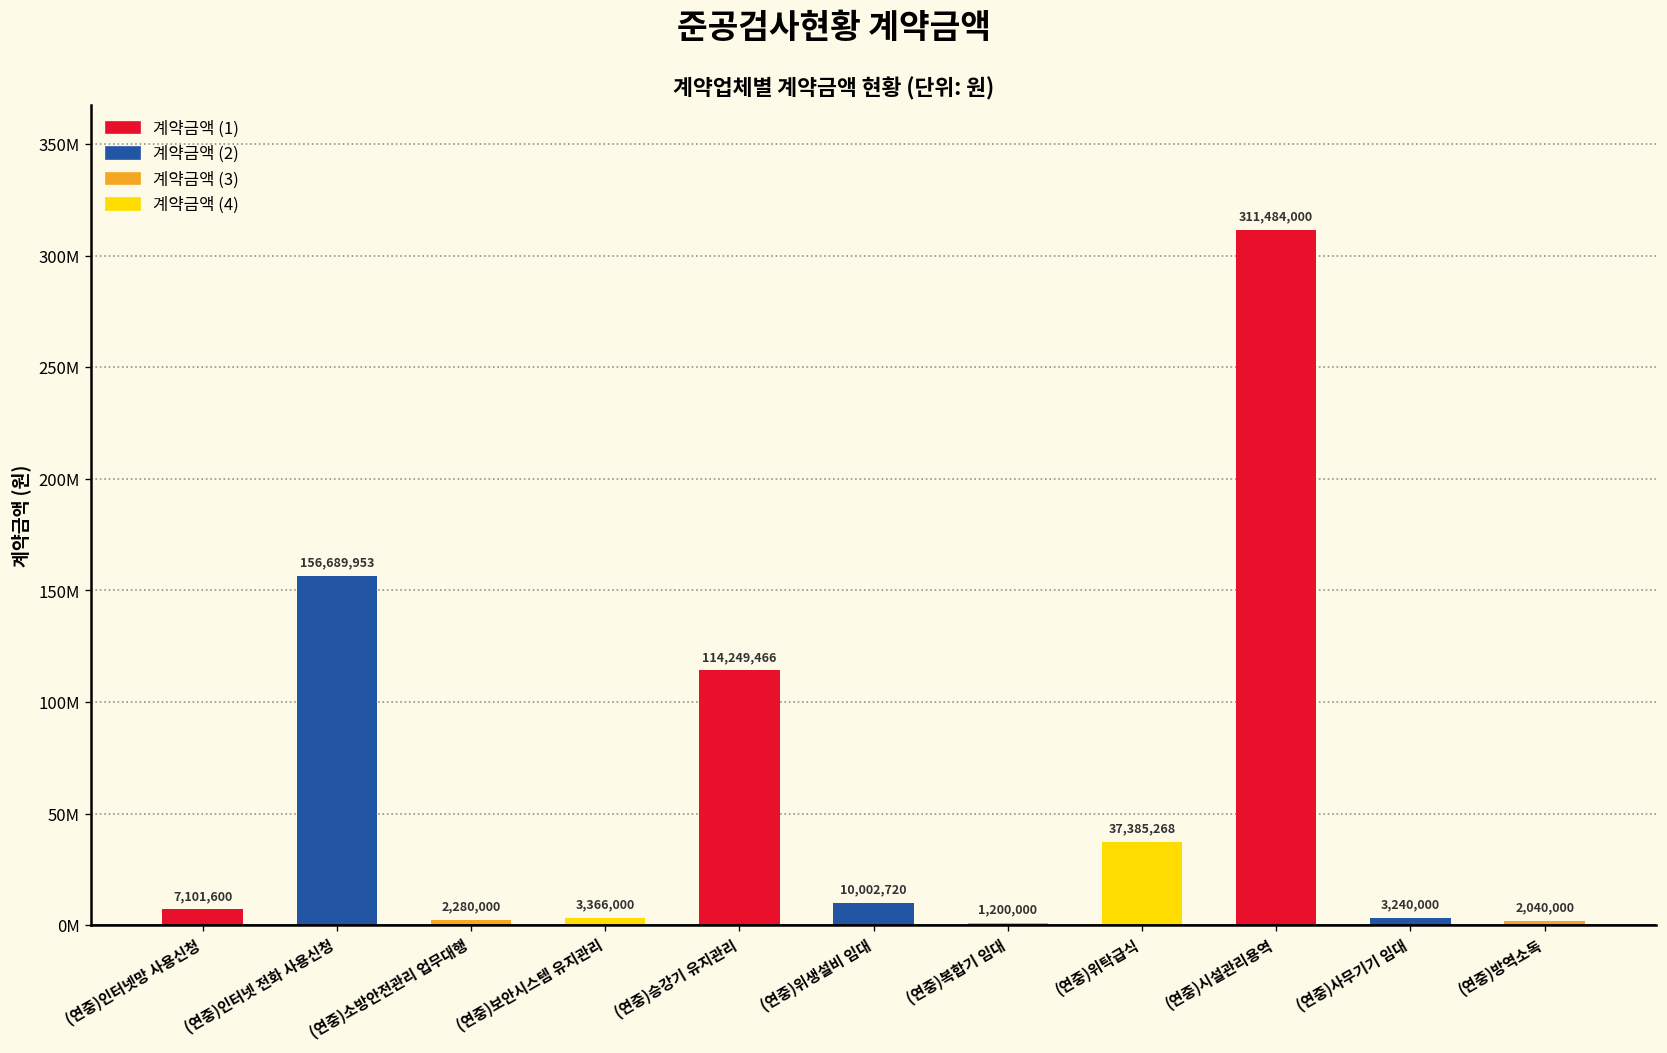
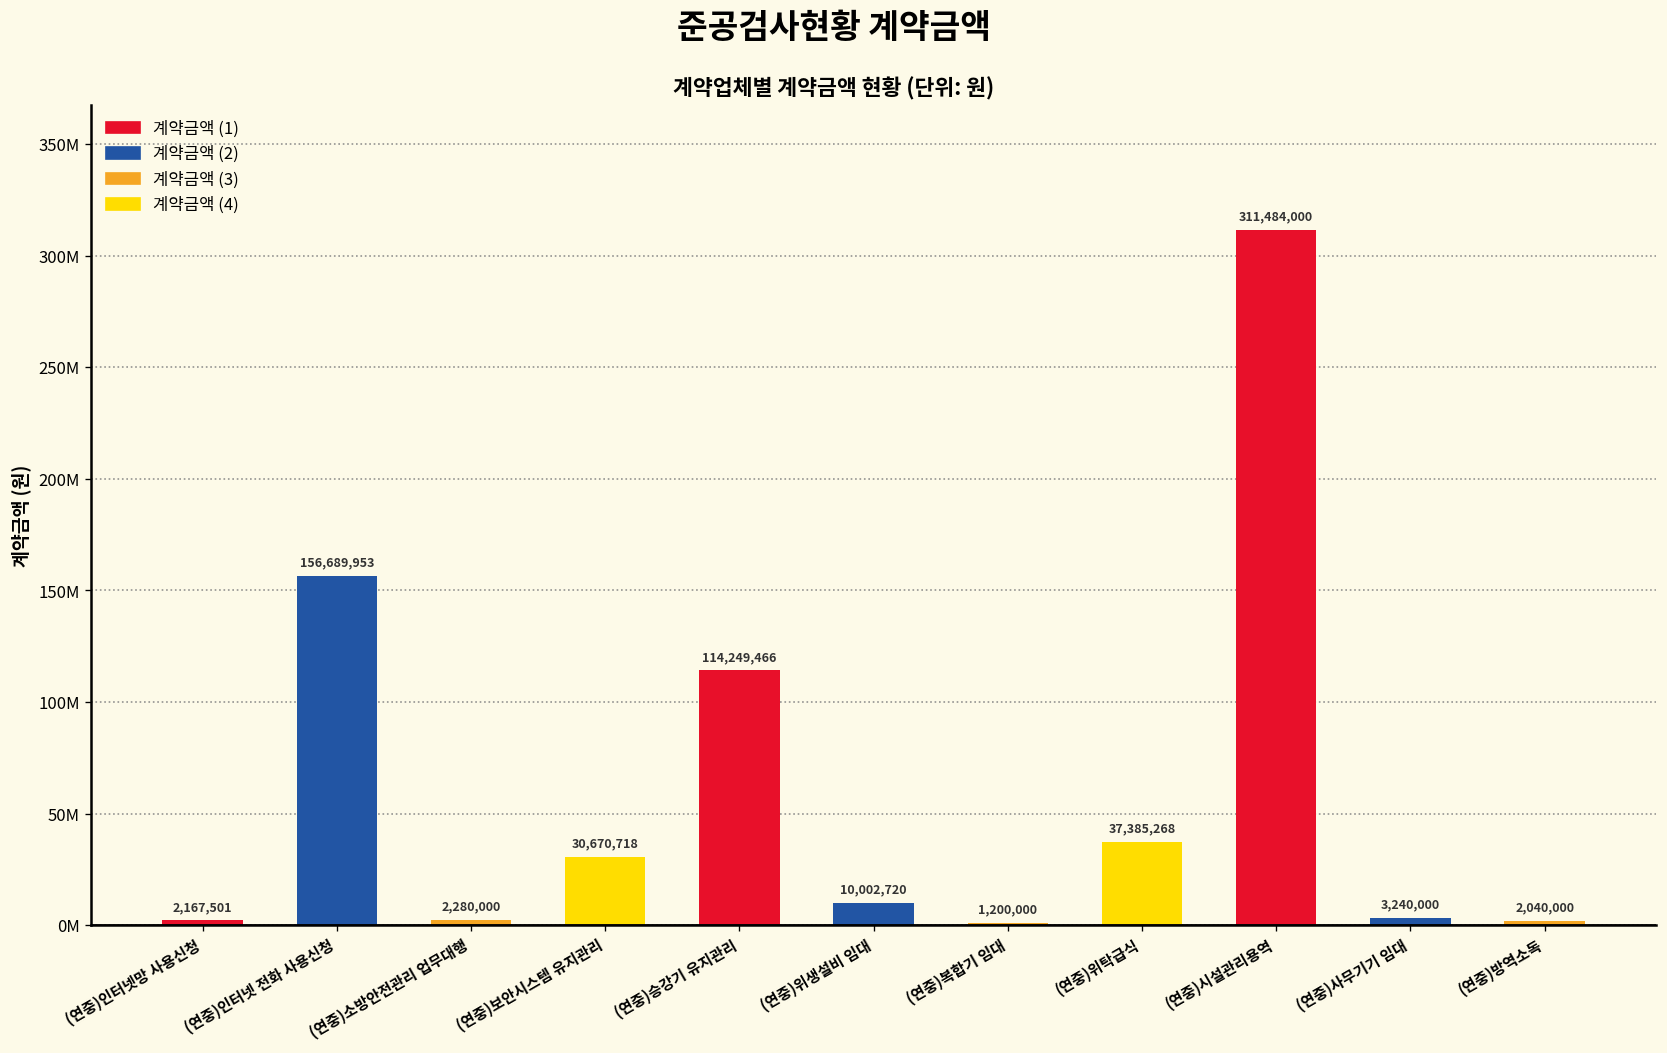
  {
-   "(연중)인터넷망 사용신청": "7,101,600",
+   "(연중)인터넷망 사용신청": "2,167,501",
    "(연중)인터넷 전화 사용신청": "156,689,953",
    "(연중)소방안전관리 업무대행": "2,280,000",
-   "(연중)보안시스템 유지관리": "3,366,000",
+   "(연중)보안시스템 유지관리": "30,670,718",
    "(연중)승강기 유지관리": "114,249,466",
    "(연중)위생설비 임대": "10,002,720",
    "(연중)복합기 임대": "1,200,000",
    "(연중)위탁급식": "37,385,268",
    "(연중)시설관리용역": "311,484,000",
    "(연중)사무기기 임대": "3,240,000",
    "(연중)방역소독": "2,040,000"
  }
